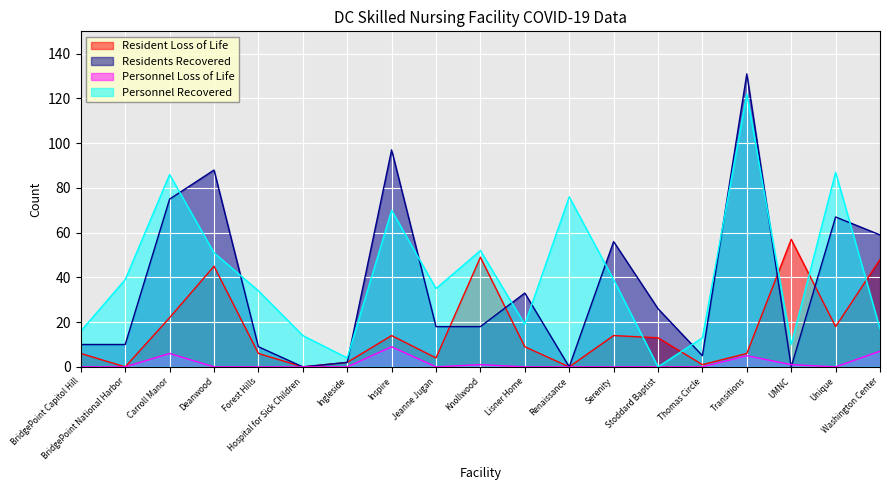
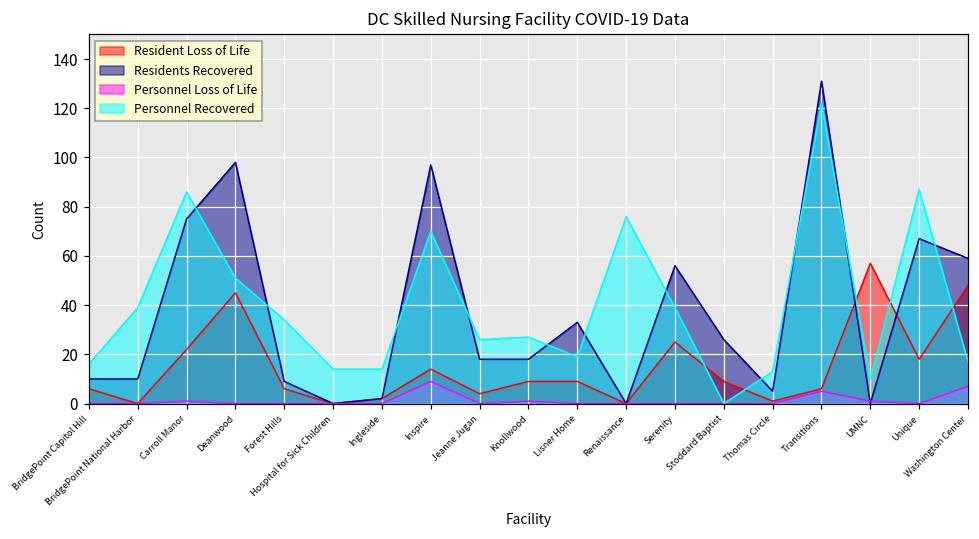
  {
    "Resident Loss of Life": {
      "BridgePoint Capitol Hill": 6,
      "Carroll Manor": 22,
      "Deanwood": 45,
      "Forest Hills": 6,
      "Inspire": 14,
      "Jeanne Jugan": 4,
-     "Knollwood": 49,
+     "Knollwood": 9,
      "Lisner Home": 9,
-     "Serenity": 14,
-     "Stoddard Baptist": 13,
+     "Serenity": 25,
+     "Stoddard Baptist": 9,
      "UMNC": 57,
      "Unique": 18,
      "Washington Center": 48
    },
    "Residents Recovered": {
      "BridgePoint Capitol Hill": 10,
      "BridgePoint National Harbor": 10,
      "Carroll Manor": 75,
-     "Deanwood": 88,
+     "Deanwood": 98,
      "Forest Hills": 9,
      "Inspire": 97,
      "Jeanne Jugan": 18,
      "Knollwood": 18,
      "Lisner Home": 33,
      "Serenity": 56,
      "Stoddard Baptist": 26,
      "Thomas Circle": 5,
      "Transitions": 131,
      "Unique": 67,
      "Washington Center": 59
    },
    "Personnel Loss of Life": {
      "BridgePoint Capitol Hill": 0,
-     "Carroll Manor": 6,
+     "Carroll Manor": 1,
      "Deanwood": 0,
      "Forest Hills": 0,
      "Ingleside": 0,
      "Inspire": 9,
      "Jeanne Jugan": 0,
      "Knollwood": 1,
      "Lisner Home": 0,
      "Serenity": 0,
      "Unique": 0,
      "Washington Center": 7
    },
    "Personnel Recovered": {
      "BridgePoint Capitol Hill": 16,
      "BridgePoint National Harbor": 39,
      "Carroll Manor": 86,
      "Deanwood": 51,
      "Forest Hills": 34,
      "Hospital for Sick Children": 14,
-     "Ingleside": 4,
+     "Ingleside": 14,
      "Inspire": 70,
-     "Jeanne Jugan": 35,
-     "Knollwood": 52,
+     "Jeanne Jugan": 26,
+     "Knollwood": 27,
      "Lisner Home": 19,
      "Renaissance": 76,
      "Serenity": 39,
      "Thomas Circle": 13,
      "Transitions": 122,
      "UMNC": 10,
      "Unique": 87,
      "Washington Center": 17
    }
  }
